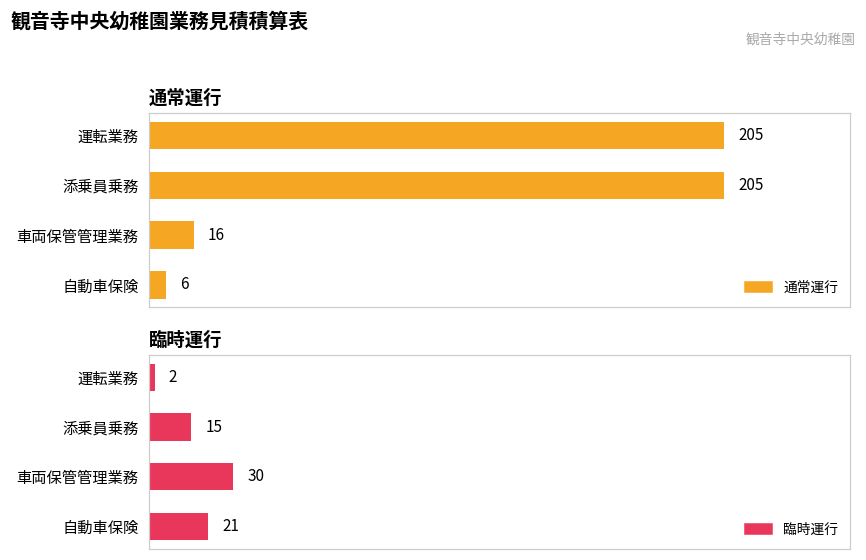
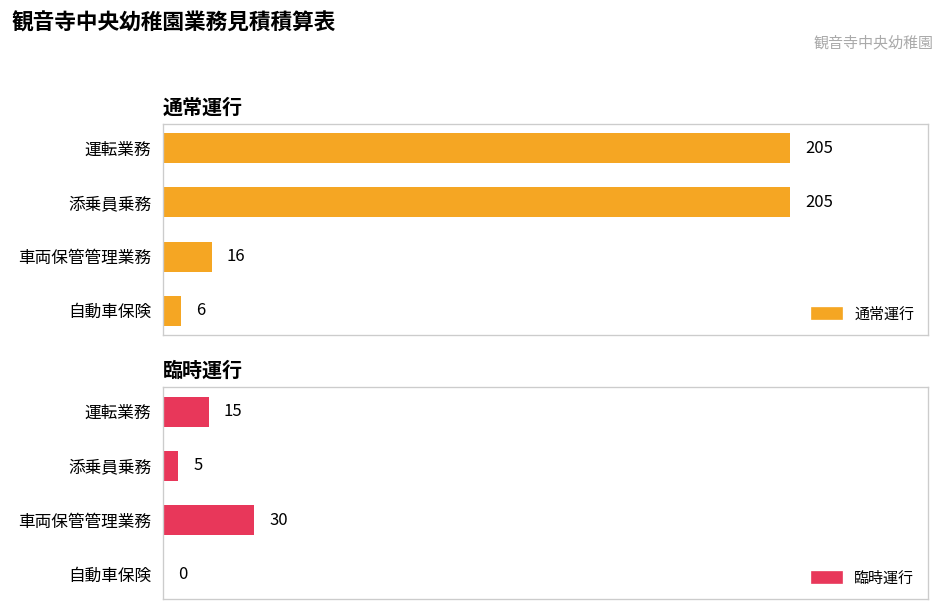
  {
    "通常運行": {
      "運転業務": 205,
      "添乗員乗務": 205,
      "車両保管管理業務": 16,
      "自動車保険": 6
    },
    "臨時運行": {
-     "運転業務": 2,
-     "添乗員乗務": 15,
+     "運転業務": 15,
+     "添乗員乗務": 5,
      "車両保管管理業務": 30,
-     "自動車保険": 21
+     "自動車保険": 0
    }
  }
